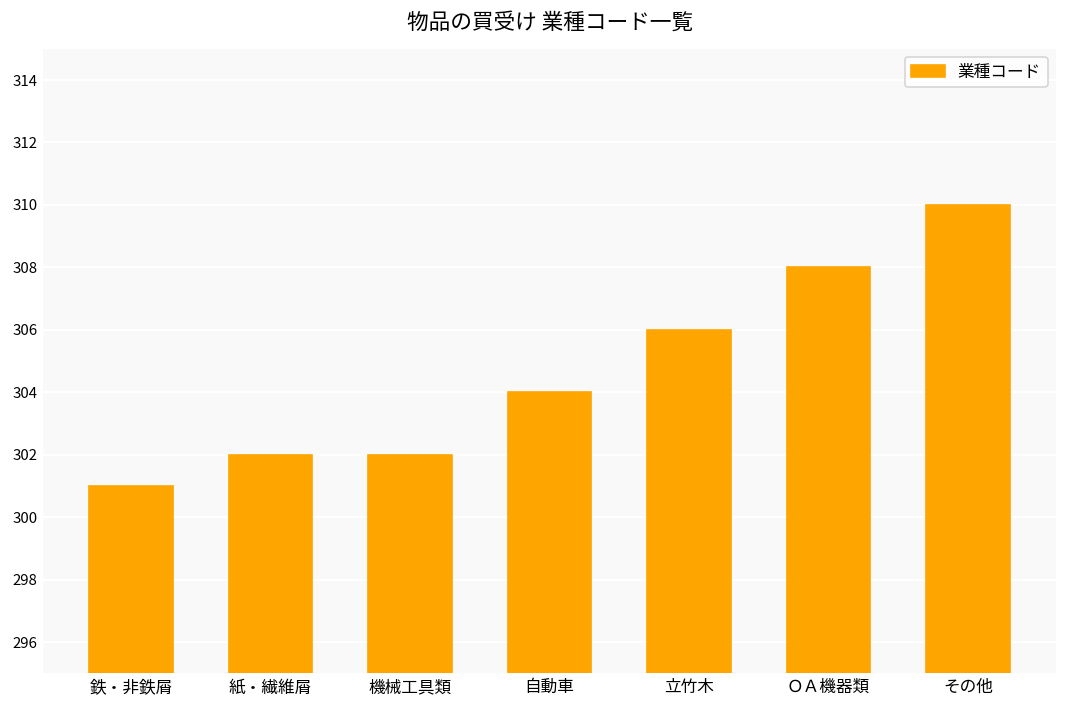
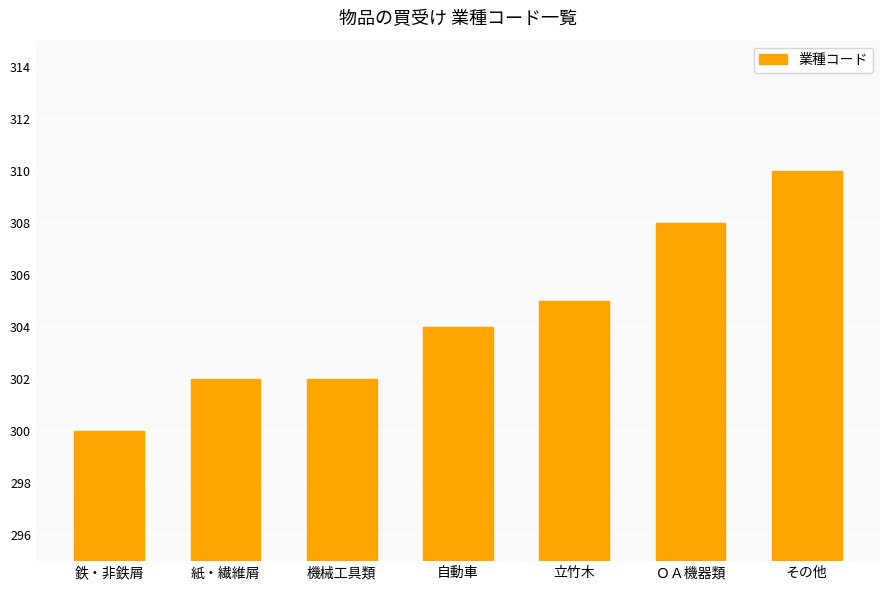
  {
-   "鉄・非鉄屑": 301,
+   "鉄・非鉄屑": 300,
    "紙・繊維屑": 302,
    "機械工具類": 302,
    "自動車": 304,
-   "立竹木": 306,
+   "立竹木": 305,
    "ＯＡ機器類": 308,
    "その他": 310
  }
